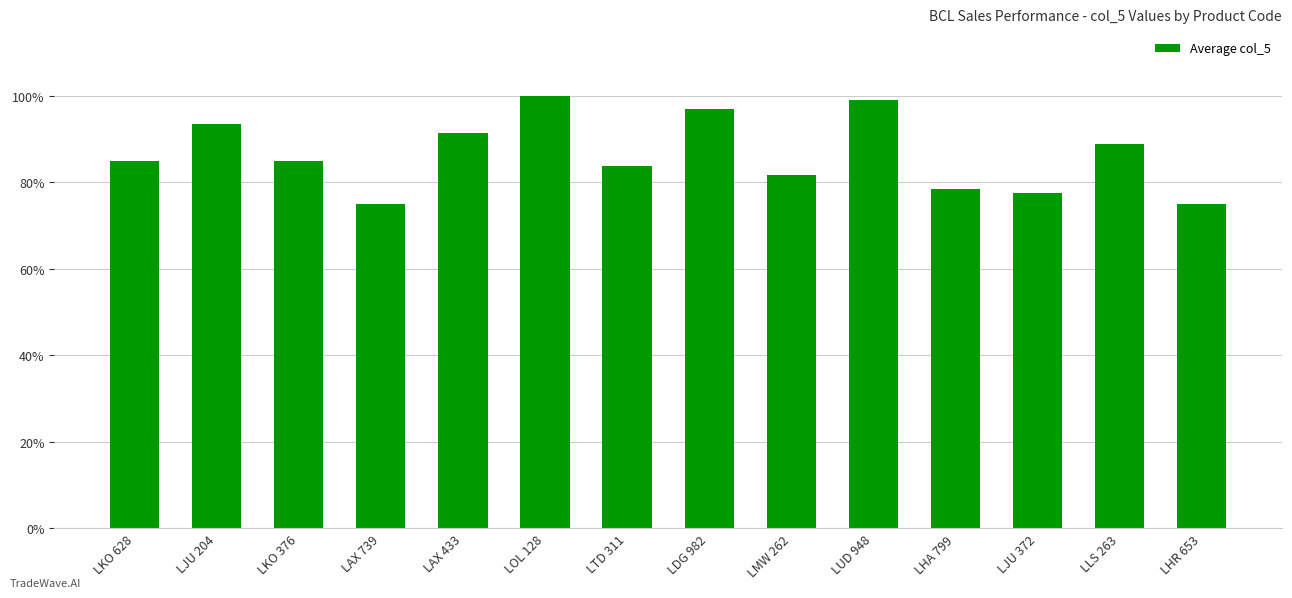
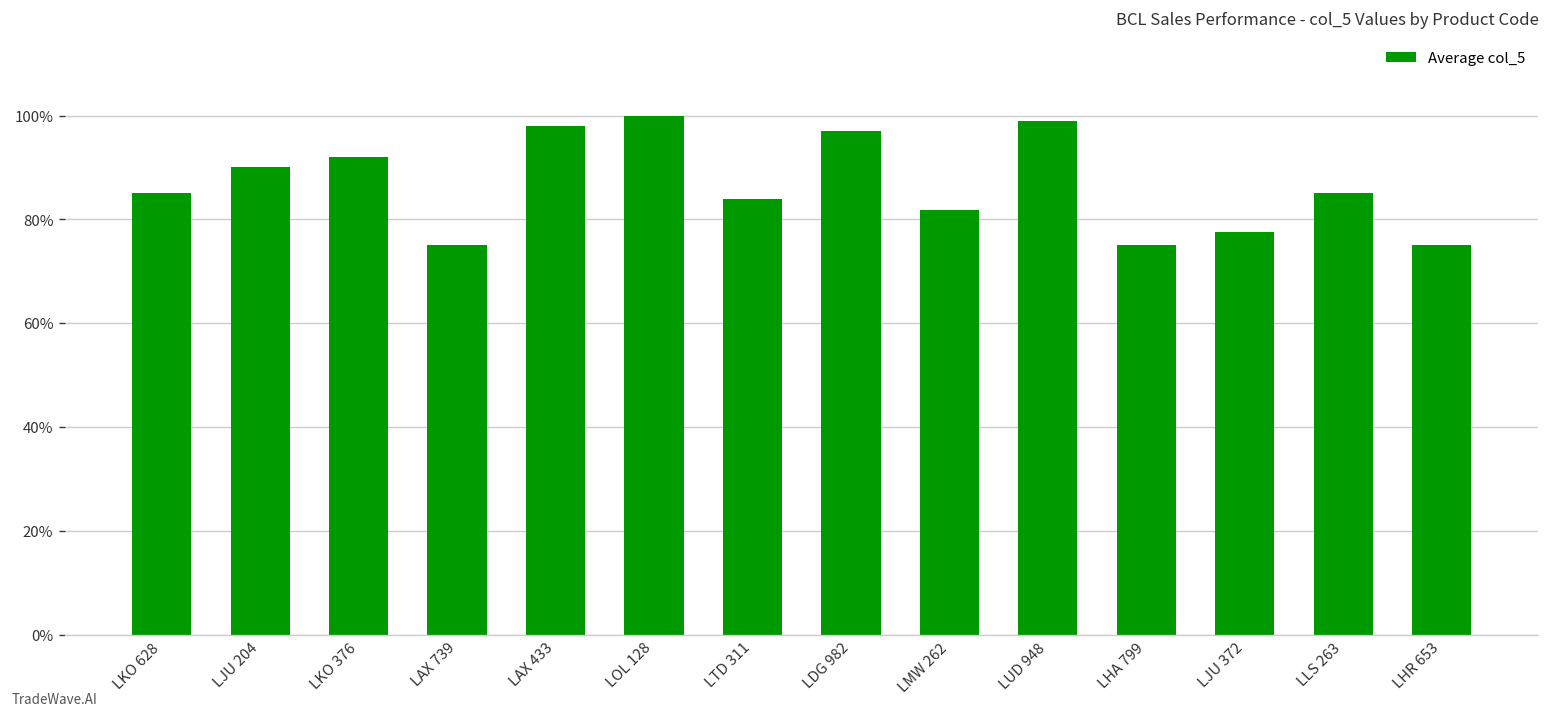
  {
    "LKO 628": "85%",
-   "LJU 204": "94%",
-   "LKO 376": "85%",
+   "LJU 204": "90%",
+   "LKO 376": "92%",
    "LAX 739": "75%",
-   "LAX 433": "92%",
+   "LAX 433": "98%",
    "LOL 128": "100%",
    "LTD 311": "84%",
    "LDG 982": "97%",
    "LMW 262": "82%",
    "LUD 948": "99%",
-   "LHA 799": "79%",
+   "LHA 799": "75%",
    "LJU 372": "78%",
-   "LLS 263": "89%",
+   "LLS 263": "85%",
    "LHR 653": "75%"
  }
